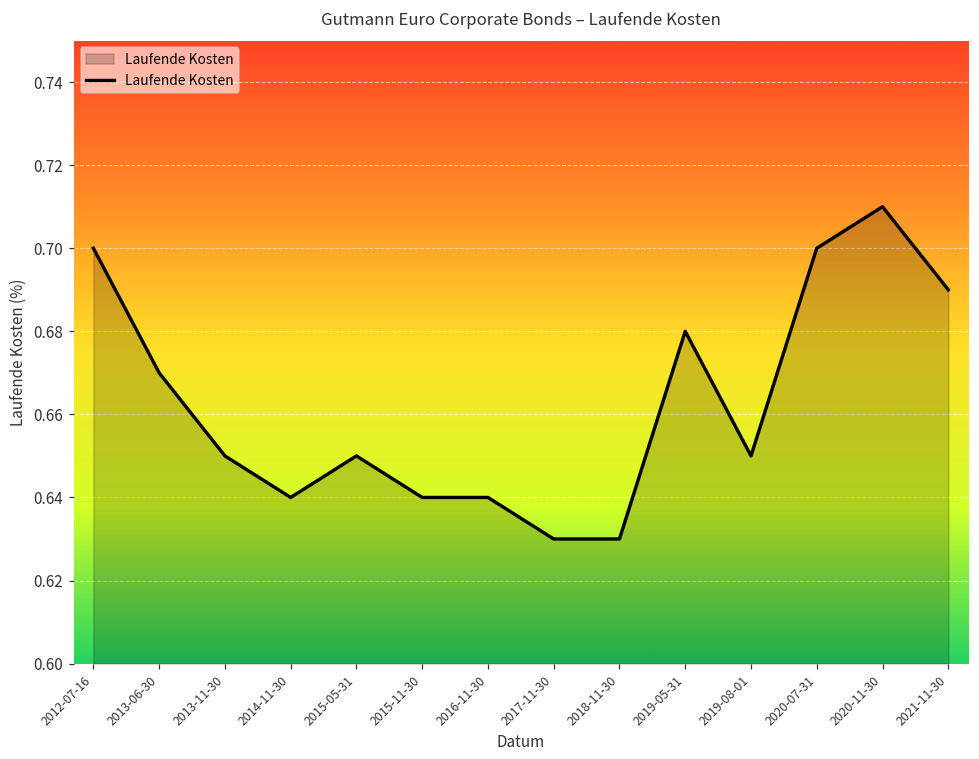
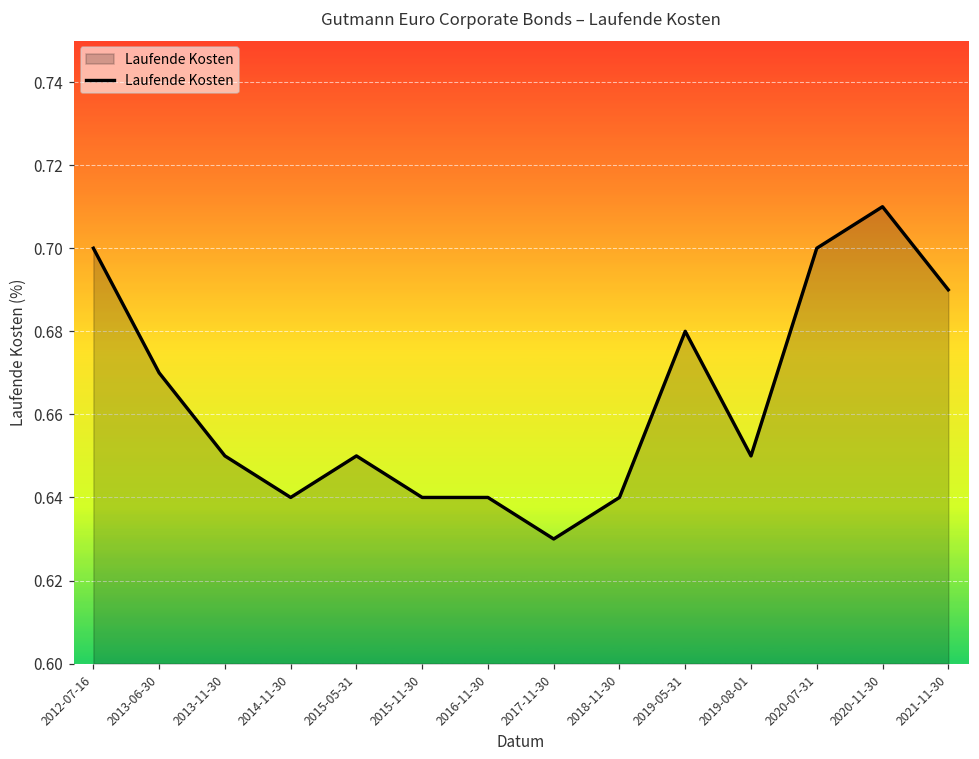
  {
    "2012-07-16": 0.70,
    "2013-06-30": 0.67,
    "2013-11-30": 0.65,
    "2014-11-30": 0.64,
    "2015-05-31": 0.65,
    "2015-11-30": 0.64,
    "2016-11-30": 0.64,
    "2017-11-30": 0.63,
-   "2018-11-30": 0.63,
+   "2018-11-30": 0.64,
    "2019-05-31": 0.68,
    "2019-08-01": 0.65,
    "2020-07-31": 0.70,
    "2020-11-30": 0.71,
    "2021-11-30": 0.69
  }
